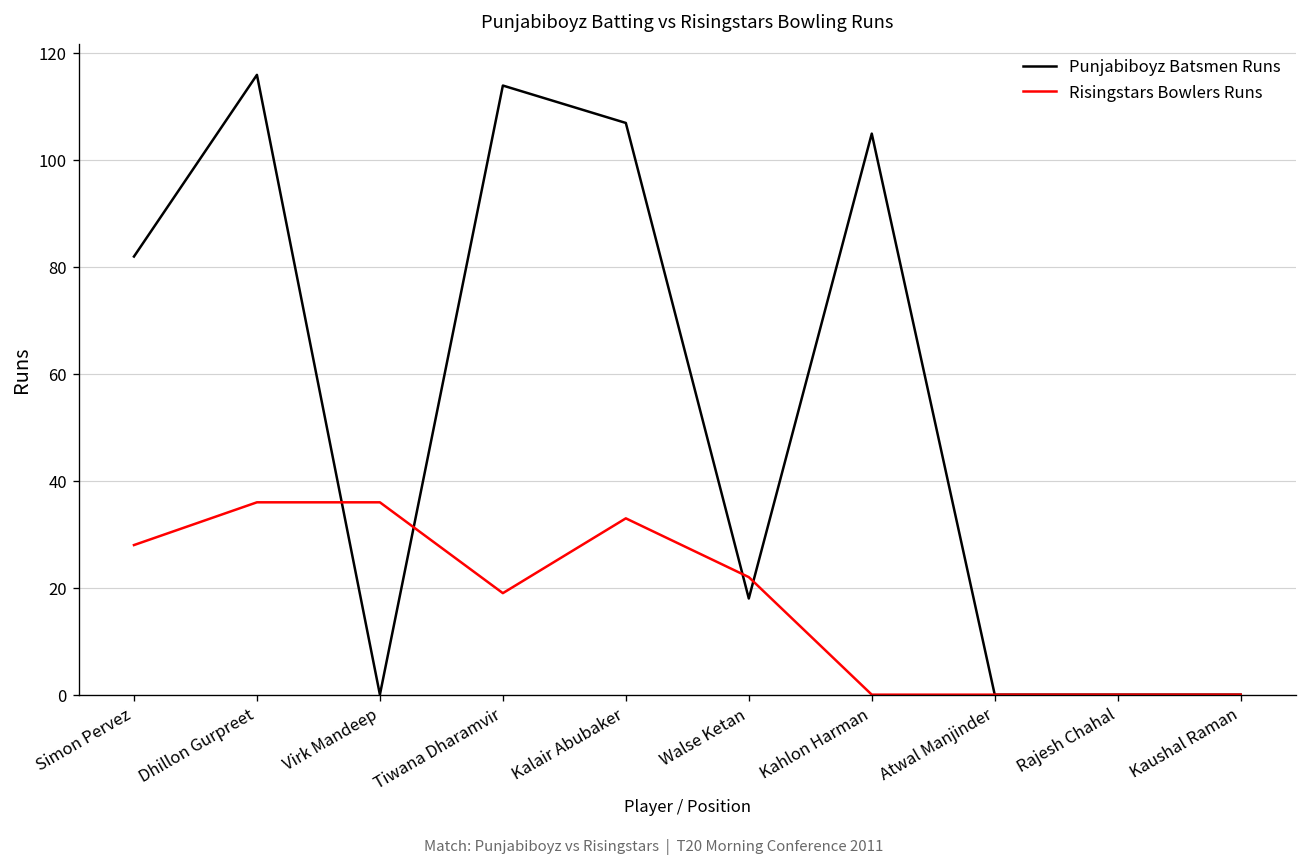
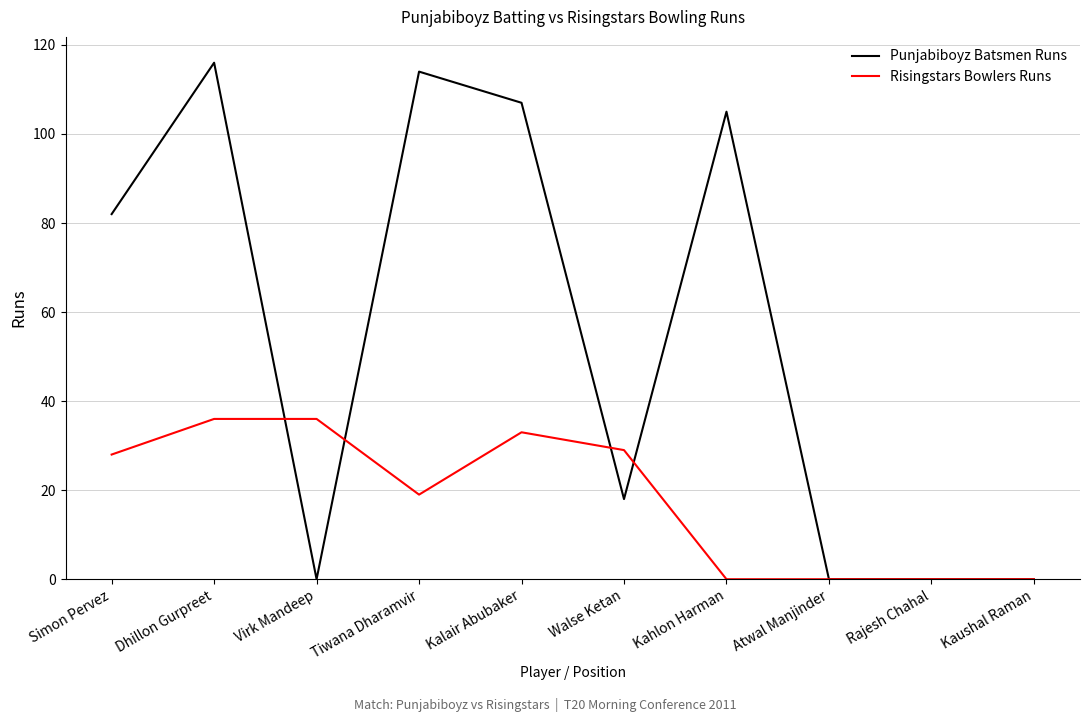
  {
    "Punjabiboyz Batsmen Runs": {
      "Simon Pervez": 82,
      "Dhillon Gurpreet": 116,
      "Virk Mandeep": 0,
      "Tiwana Dharamvir": 114,
      "Kalair Abubaker": 107,
      "Walse Ketan": 18,
      "Kahlon Harman": 105
    },
    "Risingstars Bowlers Runs": {
      "Simon Pervez": 28,
      "Dhillon Gurpreet": 36,
      "Virk Mandeep": 36,
      "Tiwana Dharamvir": 19,
      "Kalair Abubaker": 33,
-     "Walse Ketan": 22,
+     "Walse Ketan": 29,
      "Kahlon Harman": 0
    }
  }
